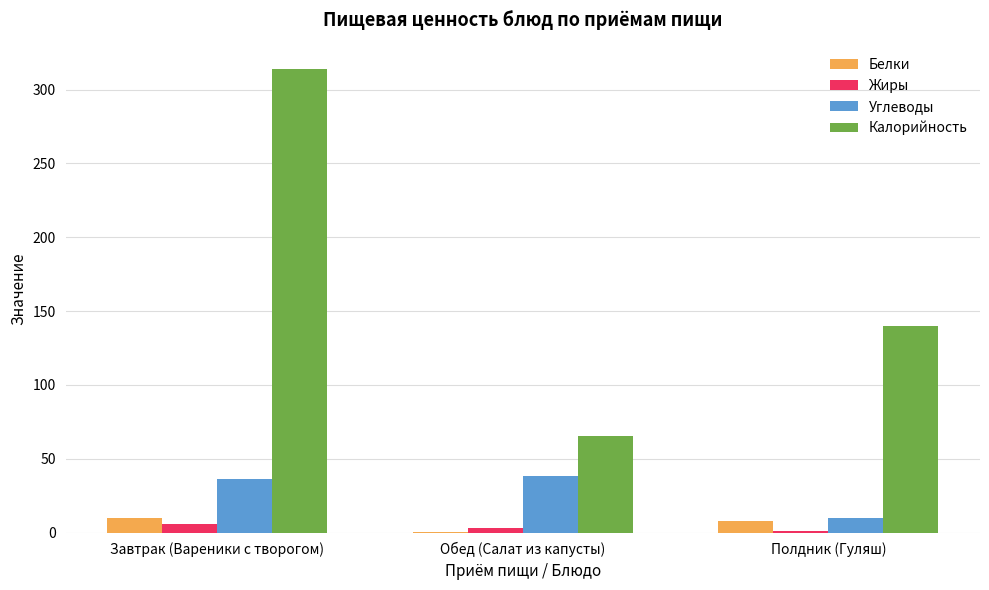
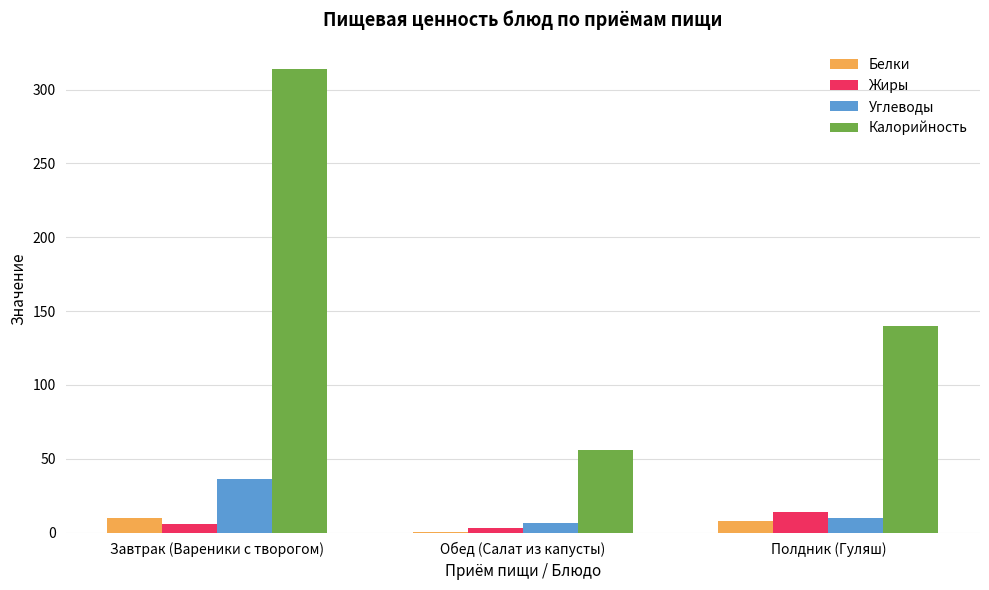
  {
    "Белки": {
      "Завтрак (Вареники с творогом)": 10,
      "Полдник (Гуляш)": 8
    },
    "Жиры": {
      "Завтрак (Вареники с творогом)": 6,
      "Обед (Салат из капусты)": 3,
-     "Полдник (Гуляш)": 1
+     "Полдник (Гуляш)": 14
    },
    "Углеводы": {
      "Завтрак (Вареники с творогом)": 36,
-     "Обед (Салат из капусты)": 39,
+     "Обед (Салат из капусты)": 6,
      "Полдник (Гуляш)": 10
    },
    "Калорийность": {
      "Завтрак (Вареники с творогом)": 314,
-     "Обед (Салат из капусты)": 65,
+     "Обед (Салат из капусты)": 56,
      "Полдник (Гуляш)": 140
    }
  }
